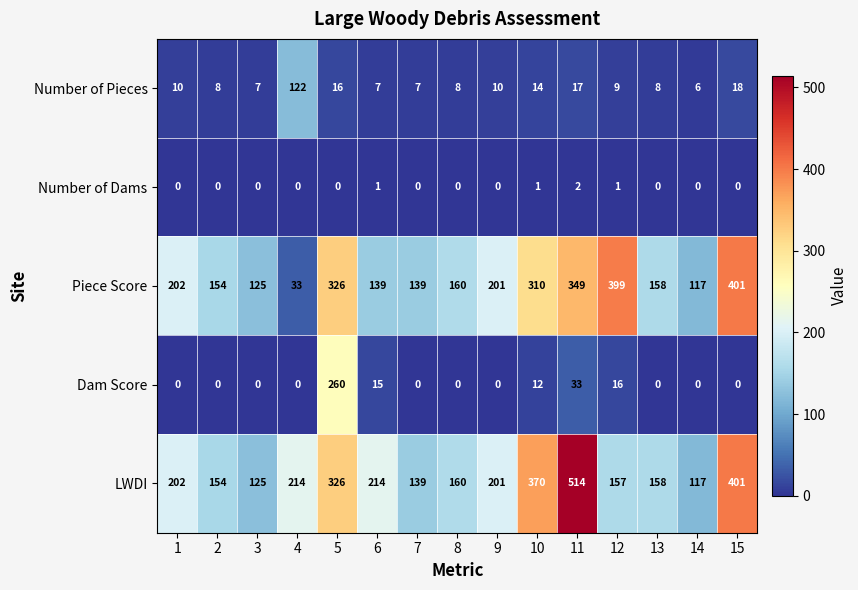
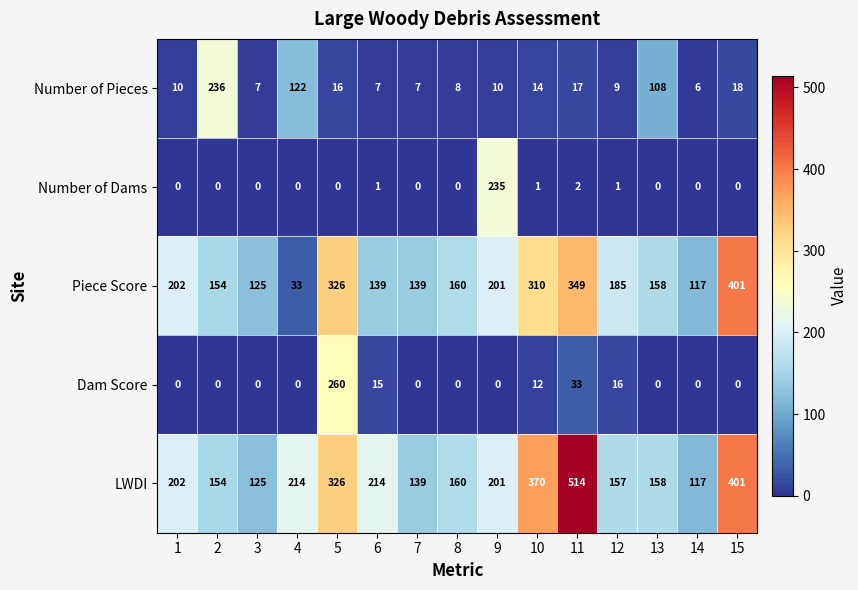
  {
    "Number of Pieces": {
      "1": 10,
-     "2": 8,
+     "2": 236,
      "3": 7,
      "4": 122,
      "5": 16,
      "6": 7,
      "7": 7,
      "8": 8,
      "9": 10,
      "10": 14,
      "11": 17,
      "12": 9,
-     "13": 8,
+     "13": 108,
      "14": 6,
      "15": 18
    },
    "Number of Dams": {
      "1": 0,
      "2": 0,
      "3": 0,
      "4": 0,
      "5": 0,
      "6": 1,
      "7": 0,
      "8": 0,
-     "9": 0,
+     "9": 235,
      "10": 1,
      "11": 2,
      "12": 1,
      "13": 0,
      "14": 0,
      "15": 0
    },
    "Piece Score": {
      "1": 202,
      "2": 154,
      "3": 125,
      "4": 33,
      "5": 326,
      "6": 139,
      "7": 139,
      "8": 160,
      "9": 201,
      "10": 310,
      "11": 349,
-     "12": 399,
+     "12": 185,
      "13": 158,
      "14": 117,
      "15": 401
    },
    "Dam Score": {
      "1": 0,
      "2": 0,
      "3": 0,
      "4": 0,
      "5": 260,
      "6": 15,
      "7": 0,
      "8": 0,
      "9": 0,
      "10": 12,
      "11": 33,
      "12": 16,
      "13": 0,
      "14": 0,
      "15": 0
    },
    "LWDI": {
      "1": 202,
      "2": 154,
      "3": 125,
      "4": 214,
      "5": 326,
      "6": 214,
      "7": 139,
      "8": 160,
      "9": 201,
      "10": 370,
      "11": 514,
      "12": 157,
      "13": 158,
      "14": 117,
      "15": 401
    }
  }
